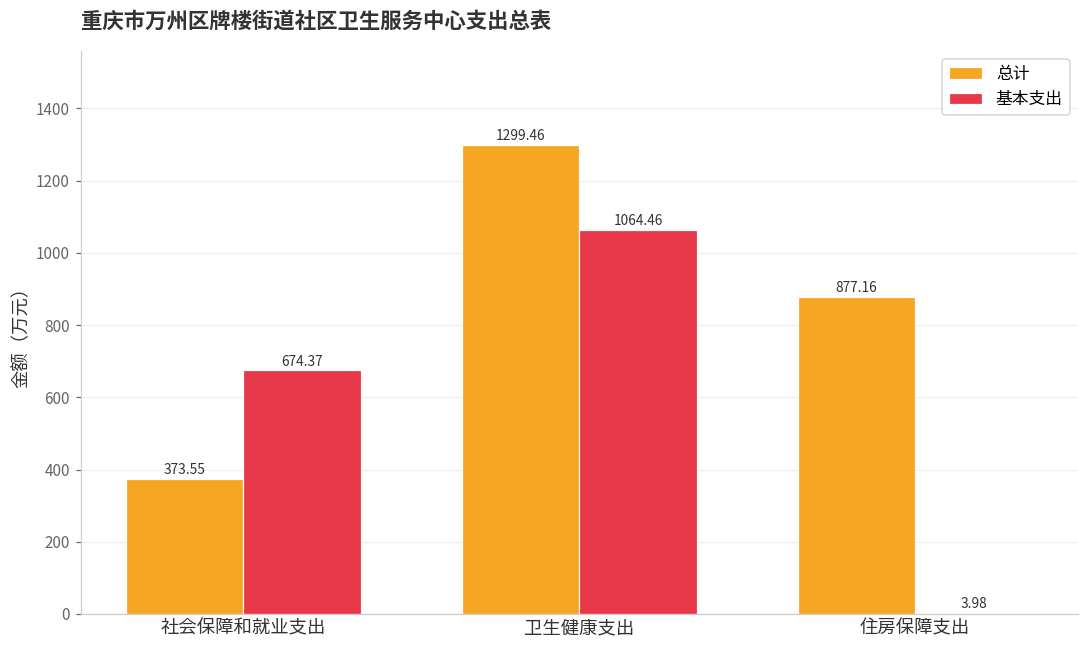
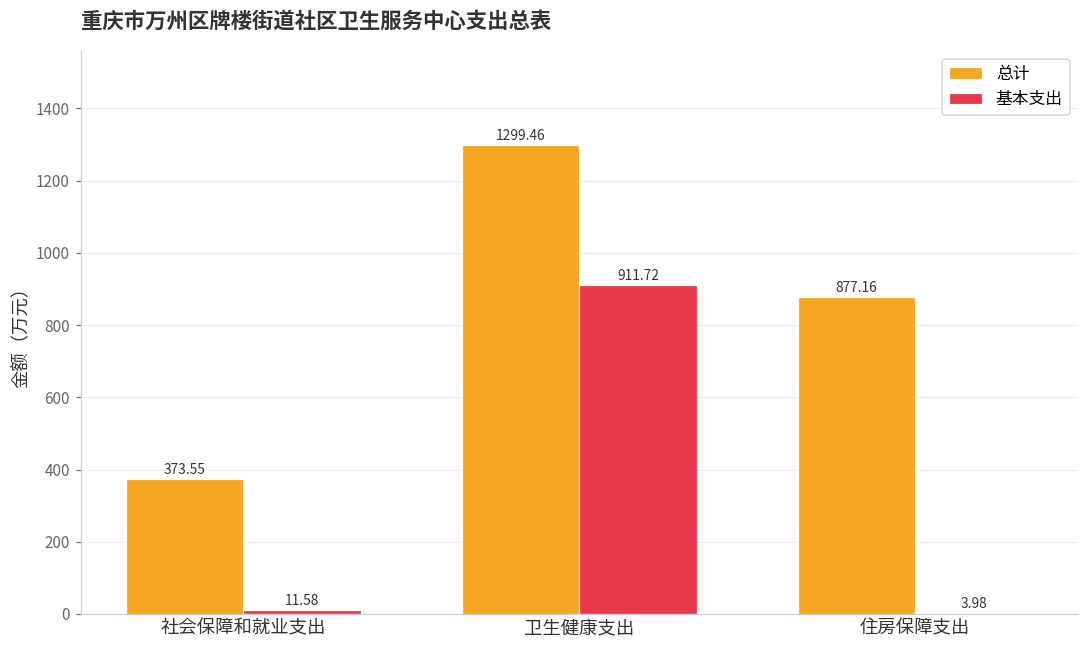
  {
    "总计": {
      "社会保障和就业支出": 373.55,
      "卫生健康支出": 1299.46,
      "住房保障支出": 877.16
    },
    "基本支出": {
-     "社会保障和就业支出": 674.37,
-     "卫生健康支出": 1064.46,
+     "社会保障和就业支出": 11.58,
+     "卫生健康支出": 911.72,
      "住房保障支出": 3.98
    }
  }
